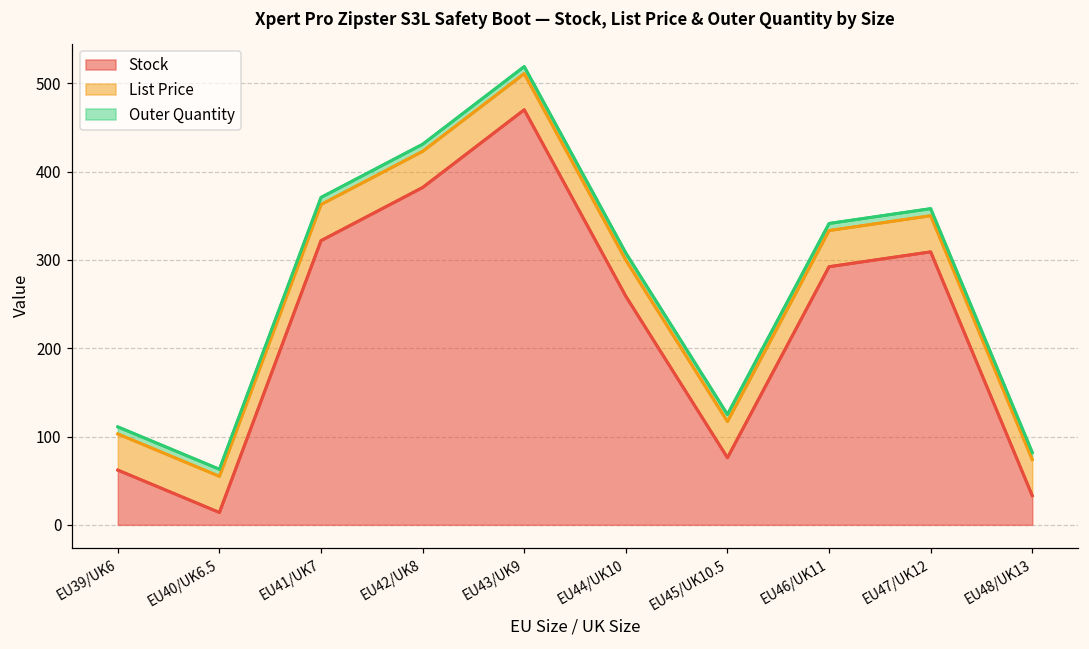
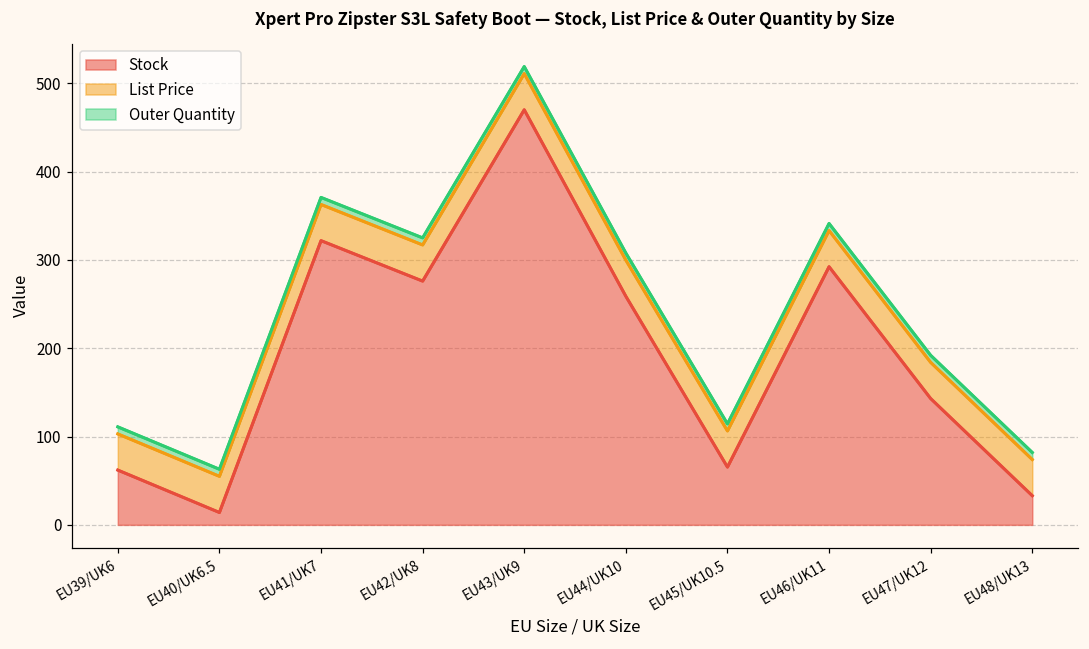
  {
    "Stock": {
      "EU39/UK6": 60,
      "EU40/UK6.5": 10,
      "EU41/UK7": 320,
-     "EU42/UK8": 380,
+     "EU42/UK8": 280,
      "EU43/UK9": 470,
      "EU44/UK10": 260,
-     "EU45/UK10.5": 80,
+     "EU45/UK10.5": 70,
      "EU46/UK11": 290,
-     "EU47/UK12": 310,
+     "EU47/UK12": 140,
      "EU48/UK13": 30
    },
    "List Price": {
      "EU39/UK6": 40,
      "EU40/UK6.5": 40,
      "EU41/UK7": 40,
      "EU42/UK8": 40,
      "EU43/UK9": 40,
      "EU44/UK10": 40,
      "EU45/UK10.5": 40,
      "EU46/UK11": 40,
      "EU47/UK12": 40,
      "EU48/UK13": 40
    },
    "Outer Quantity": {
      "EU39/UK6": 10,
      "EU40/UK6.5": 10,
      "EU41/UK7": 10,
      "EU42/UK8": 10,
      "EU43/UK9": 10,
      "EU44/UK10": 10,
      "EU45/UK10.5": 10,
      "EU46/UK11": 10,
      "EU47/UK12": 10,
      "EU48/UK13": 10
    }
  }
